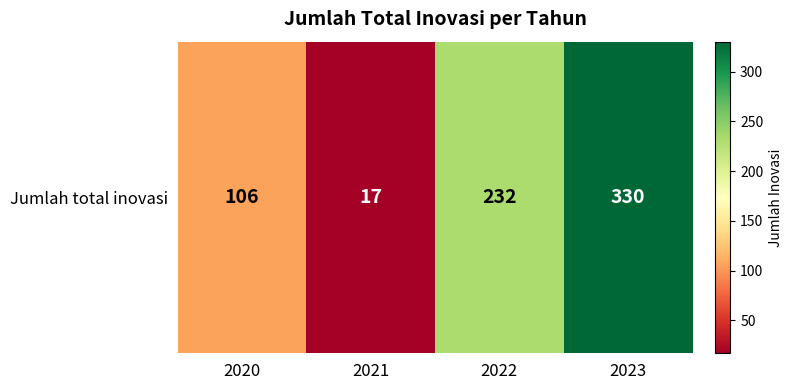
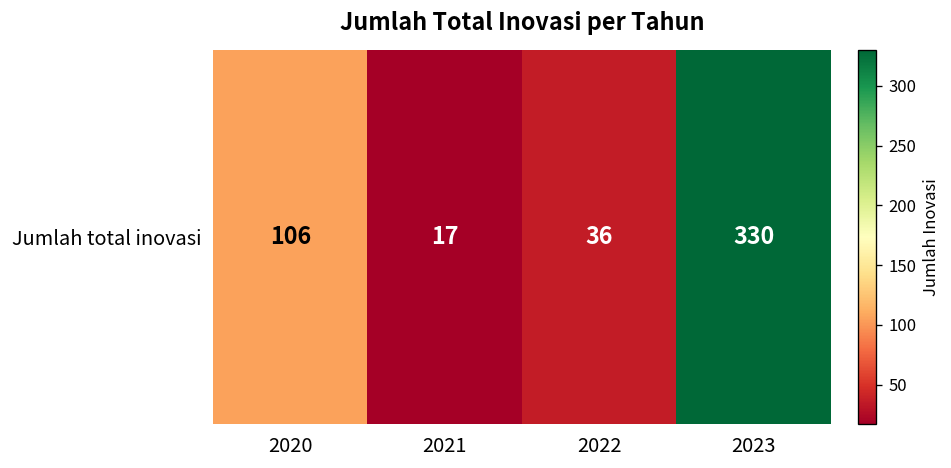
  {
    "Jumlah total inovasi": {
      "2020": 106,
      "2021": 17,
-     "2022": 232,
+     "2022": 36,
      "2023": 330
    }
  }
